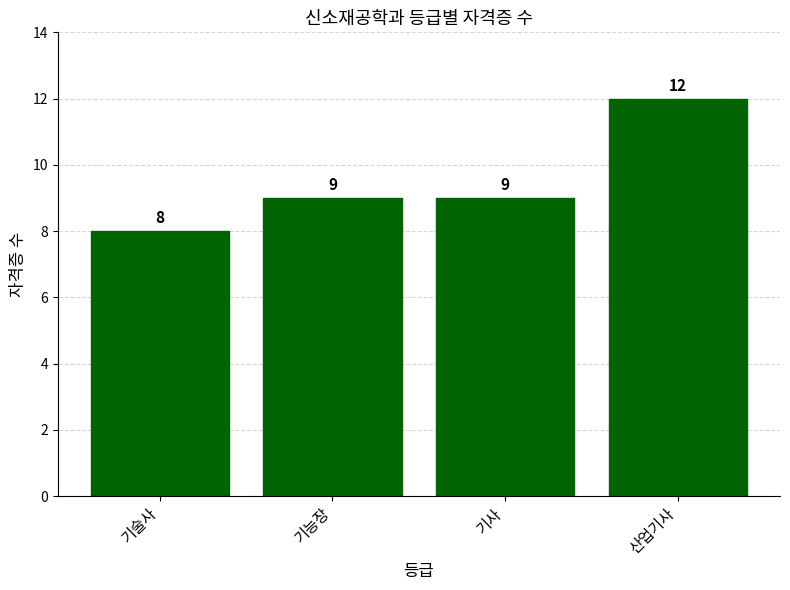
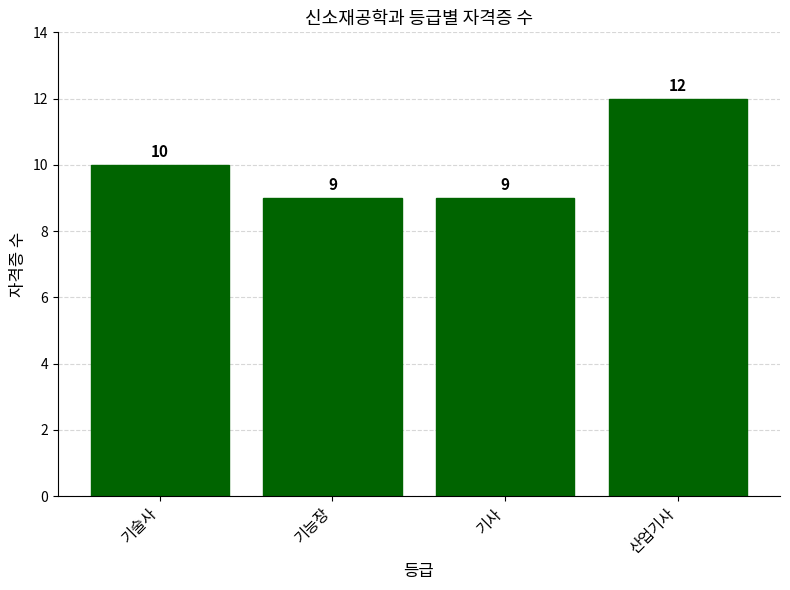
  {
-   "기술사": 8,
+   "기술사": 10,
    "기능장": 9,
    "기사": 9,
    "산업기사": 12
  }
